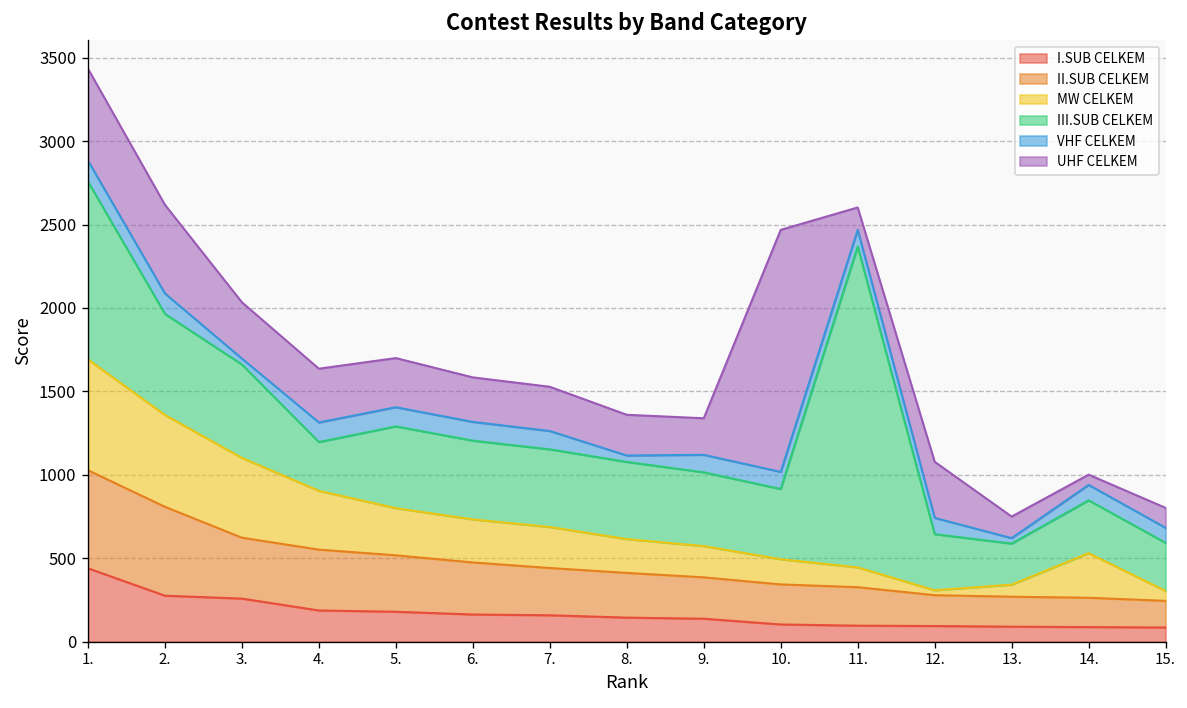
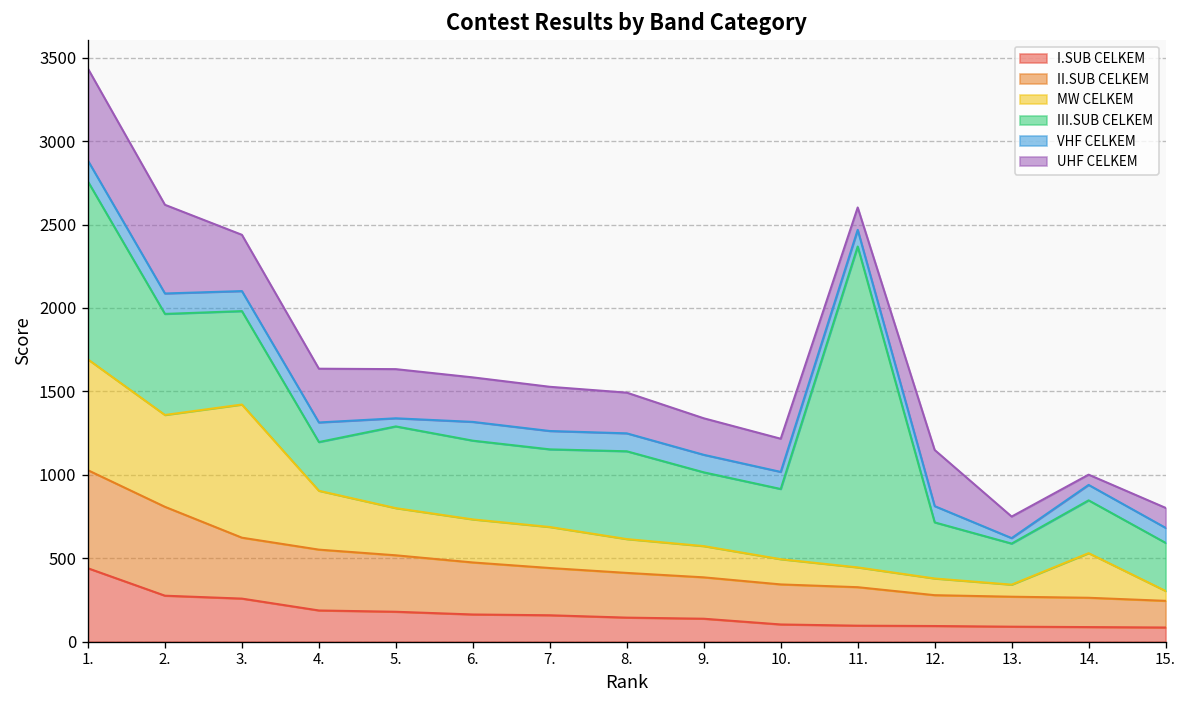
  {
    "MW CELKEM": {
      "1.": 660,
      "2.": 550,
-     "3.": 480,
+     "3.": 800,
      "4.": 350,
      "5.": 280,
      "6.": 260,
      "7.": 250,
      "8.": 200,
      "9.": 190,
      "10.": 150,
      "11.": 120,
-     "12.": 30,
+     "12.": 100,
      "13.": 70,
      "14.": 270,
      "15.": 60
    },
    "III.SUB CELKEM": {
      "1.": 1070,
      "2.": 610,
      "3.": 560,
      "4.": 290,
      "5.": 490,
      "6.": 470,
      "7.": 470,
-     "8.": 460,
+     "8.": 530,
      "9.": 440,
      "10.": 420,
      "11.": 1920,
      "12.": 340,
      "13.": 250,
      "14.": 320,
      "15.": 290
    },
    "VHF CELKEM": {
      "1.": 130,
      "2.": 120,
-     "3.": 40,
+     "3.": 120,
      "4.": 120,
-     "5.": 120,
+     "5.": 50,
      "6.": 110,
      "7.": 110,
-     "8.": 40,
+     "8.": 110,
      "9.": 110,
      "10.": 100,
      "11.": 100,
      "12.": 100,
      "13.": 30,
      "14.": 90,
      "15.": 90
    },
    "UHF CELKEM": {
      "1.": 550,
      "2.": 530,
      "3.": 340,
      "4.": 320,
      "5.": 290,
      "6.": 270,
      "7.": 270,
      "8.": 240,
      "9.": 220,
-     "10.": 1450,
+     "10.": 200,
      "11.": 130,
      "12.": 340,
      "13.": 130,
      "14.": 60,
      "15.": 120
    }
  }
